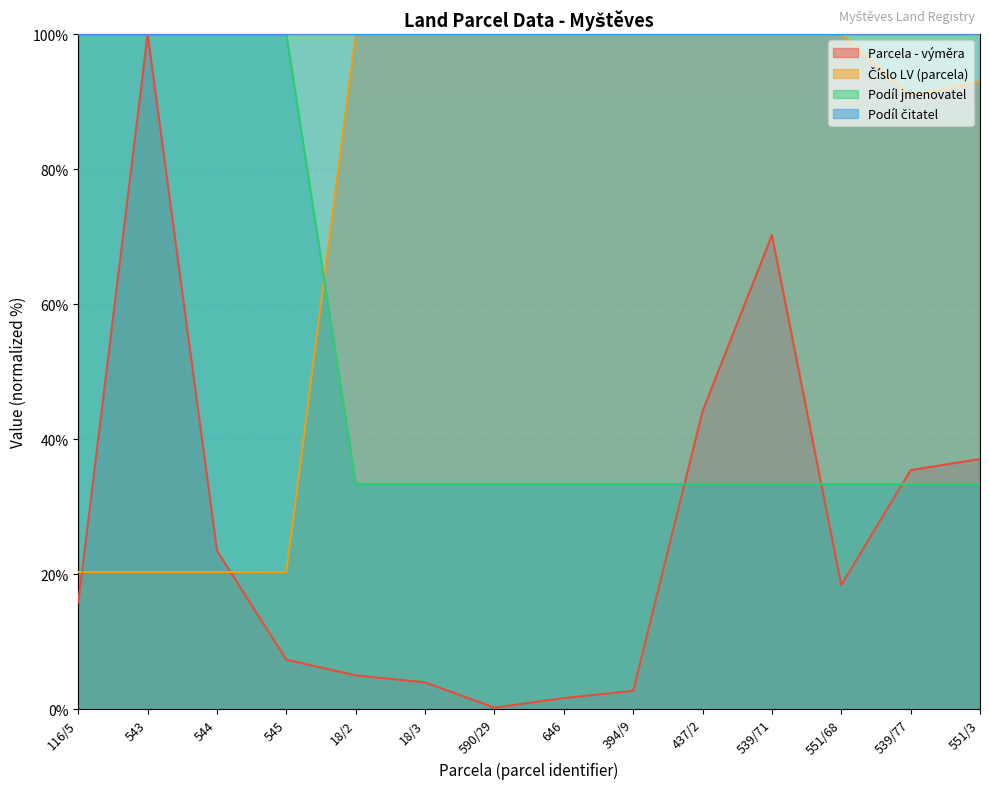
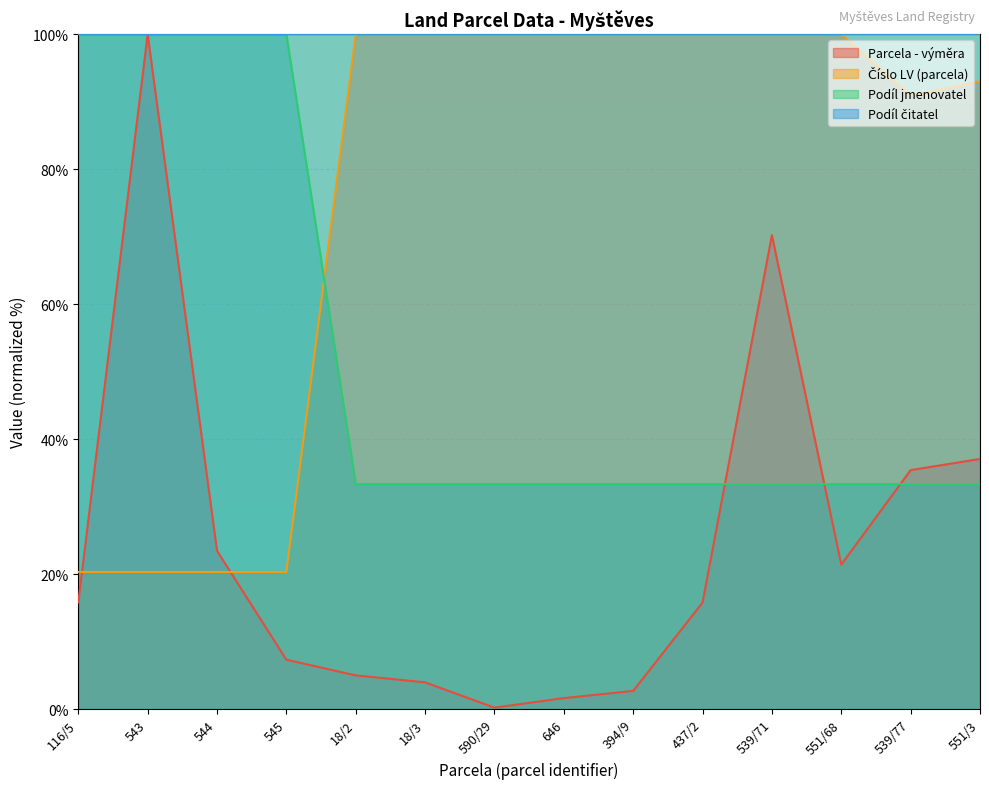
  {
    "Parcela - výměra": {
      "116/5": "16%",
      "544": "23%",
      "545": "7%",
      "18/2": "5%",
      "18/3": "4%",
      "590/29": "0%",
      "646": "2%",
      "394/9": "3%",
-     "437/2": "44%",
+     "437/2": "16%",
      "539/71": "70%",
-     "551/68": "18%",
+     "551/68": "21%",
      "539/77": "35%",
      "551/3": "37%"
    },
    "Číslo LV (parcela)": {
      "116/5": "20%",
      "543": "20%",
      "544": "20%",
      "545": "20%",
      "551/3": "93%"
    },
    "Podíl jmenovatel": {
      "18/2": "33%",
      "18/3": "33%",
      "590/29": "33%",
      "646": "33%",
      "394/9": "33%",
      "437/2": "33%",
      "539/71": "33%",
      "551/68": "33%",
      "539/77": "33%",
      "551/3": "33%"
    },
    "Podíl čitatel": {
      "539/77": "100%",
      "551/3": "100%"
    }
  }
